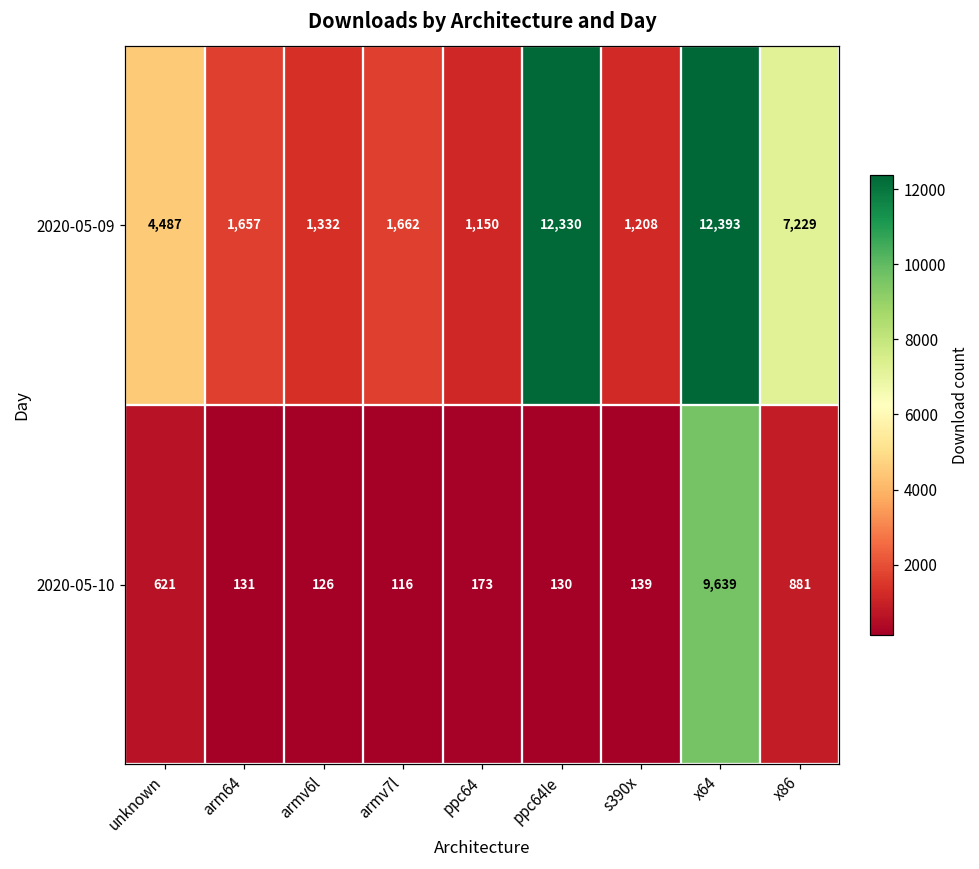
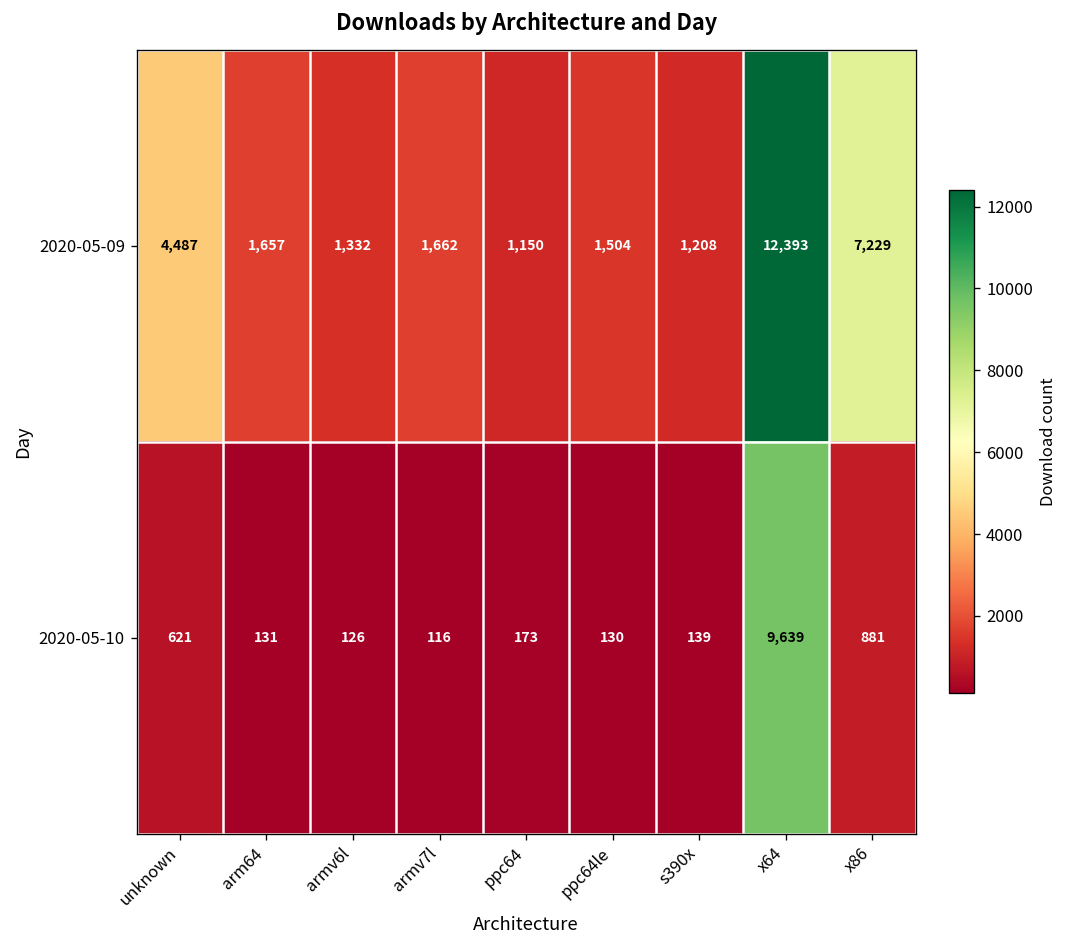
  {
    "2020-05-09": {
      "unknown": "4,487",
      "arm64": "1,657",
      "armv6l": "1,332",
      "armv7l": "1,662",
      "ppc64": "1,150",
-     "ppc64le": "12,330",
+     "ppc64le": "1,504",
      "s390x": "1,208",
      "x64": "12,393",
      "x86": "7,229"
    },
    "2020-05-10": {
      "unknown": "621",
      "arm64": "131",
      "armv6l": "126",
      "armv7l": "116",
      "ppc64": "173",
      "ppc64le": "130",
      "s390x": "139",
      "x64": "9,639",
      "x86": "881"
    }
  }
